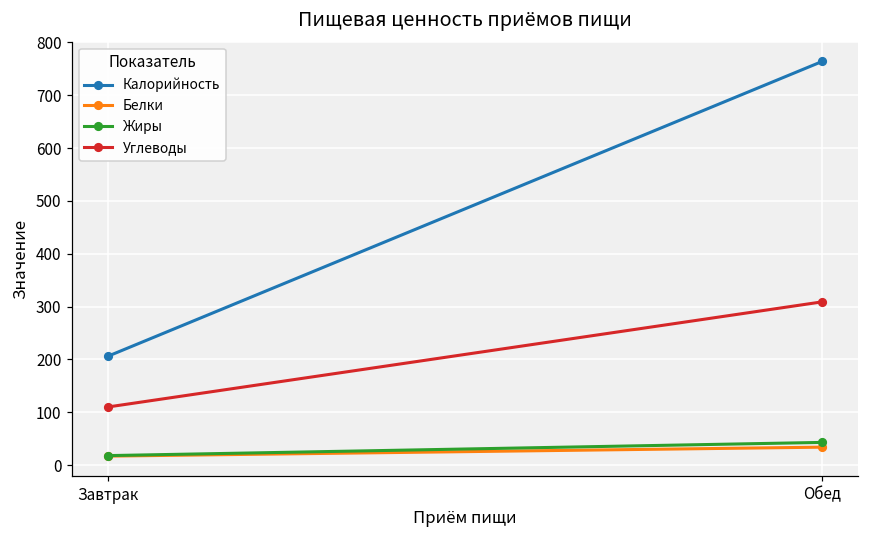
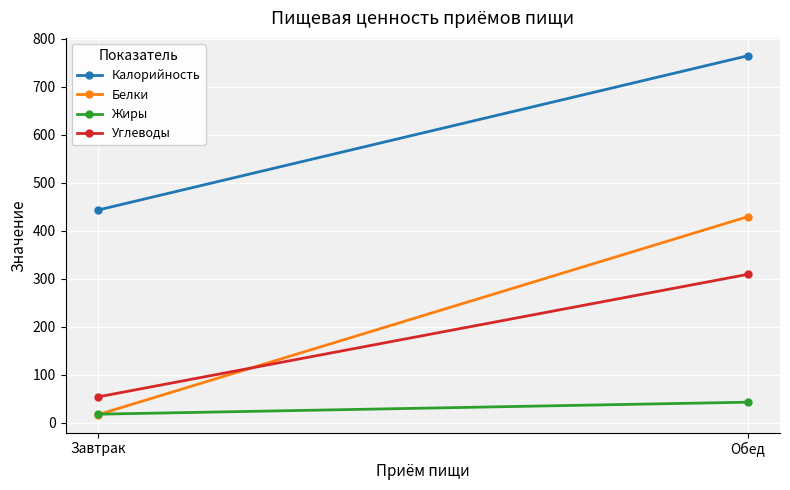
  {
    "Калорийность": {
-     "Завтрак": 210,
+     "Завтрак": 440,
      "Обед": 760
    },
    "Белки": {
-     "Обед": 30
+     "Обед": 430
    },
    "Жиры": {
      "Обед": 40
    },
    "Углеводы": {
-     "Завтрак": 110,
+     "Завтрак": 50,
      "Обед": 310
    }
  }
